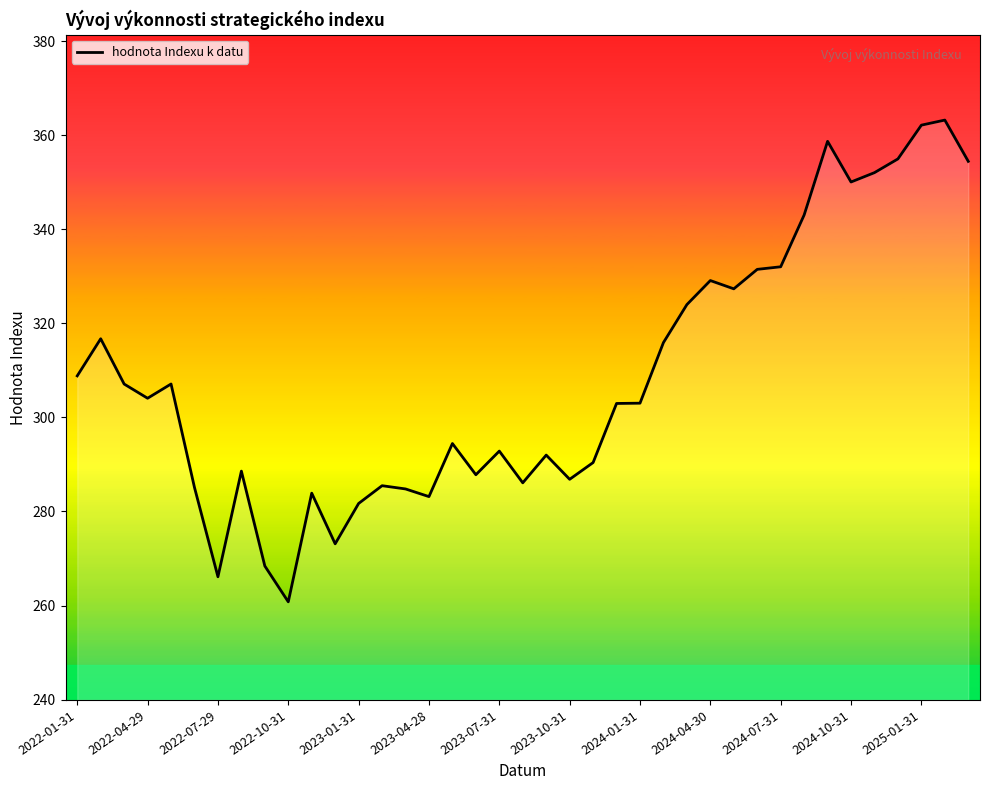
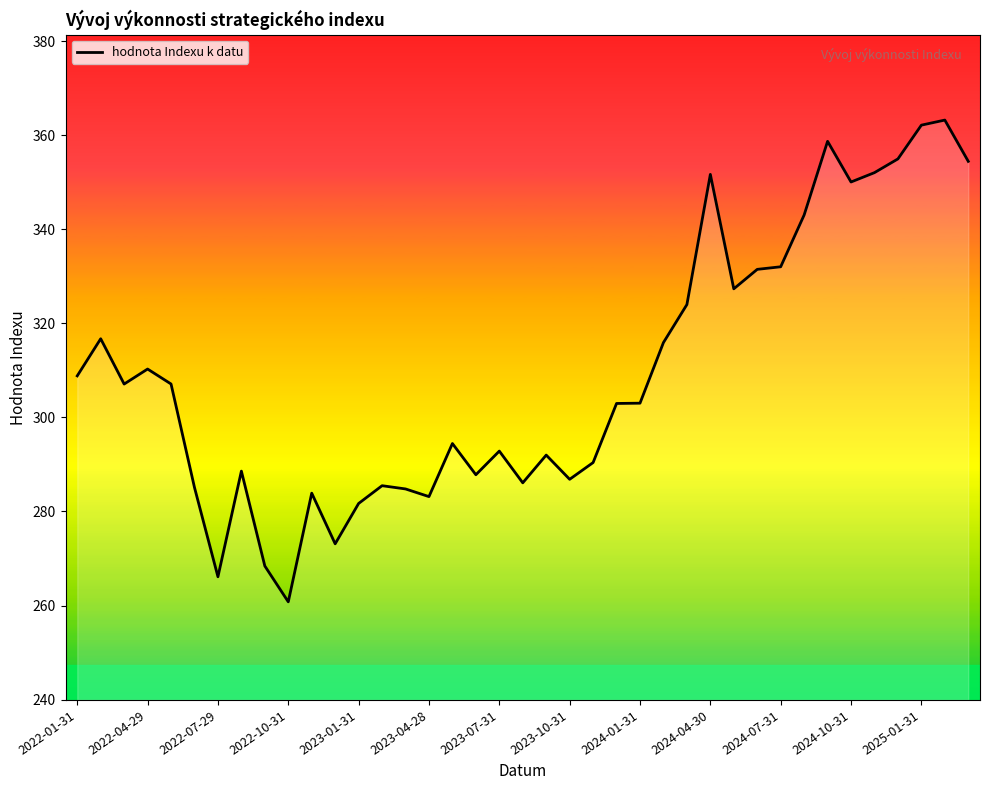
  {
    "2022-01-31": 309,
-   "2022-04-29": 304,
+   "2022-04-29": 310,
    "2022-07-29": 266,
    "2022-10-31": 261,
    "2023-01-31": 282,
    "2023-04-28": 283,
    "2023-07-31": 293,
    "2023-10-31": 287,
    "2024-01-31": 303,
-   "2024-04-30": 329,
+   "2024-04-30": 352,
    "2024-07-31": 332,
    "2024-10-31": 350,
    "2025-01-31": 362
  }
